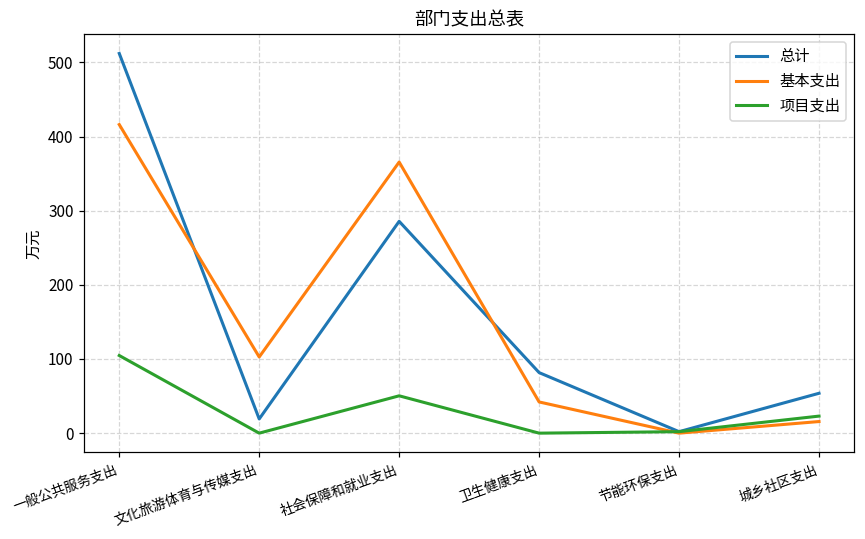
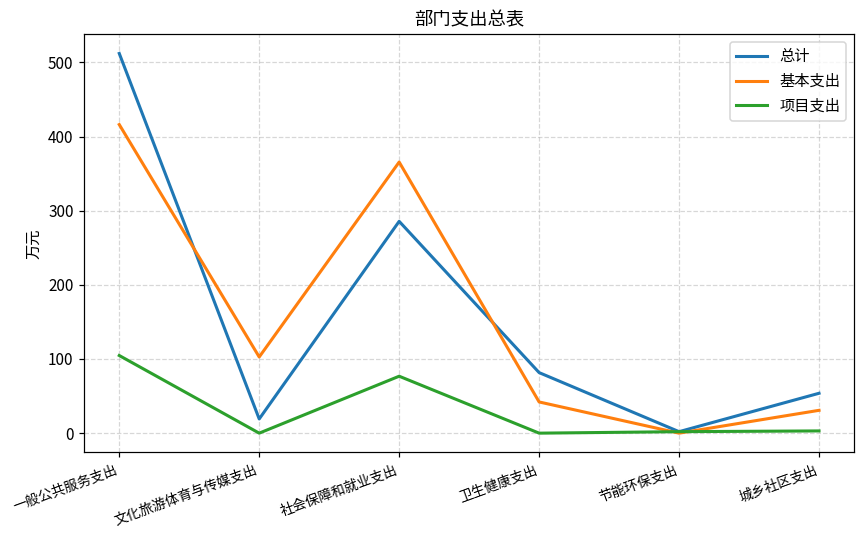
  {
    "总计": {
      "一般公共服务支出": 510,
      "文化旅游体育与传媒支出": 20,
      "社会保障和就业支出": 290,
      "卫生健康支出": 80,
      "城乡社区支出": 50
    },
    "基本支出": {
      "一般公共服务支出": 420,
      "文化旅游体育与传媒支出": 100,
      "社会保障和就业支出": 370,
      "卫生健康支出": 40,
-     "城乡社区支出": 20
+     "城乡社区支出": 30
    },
    "项目支出": {
      "一般公共服务支出": 100,
      "文化旅游体育与传媒支出": 0,
-     "社会保障和就业支出": 50,
+     "社会保障和就业支出": 80,
      "卫生健康支出": 0,
-     "城乡社区支出": 20
+     "城乡社区支出": 0
    }
  }
